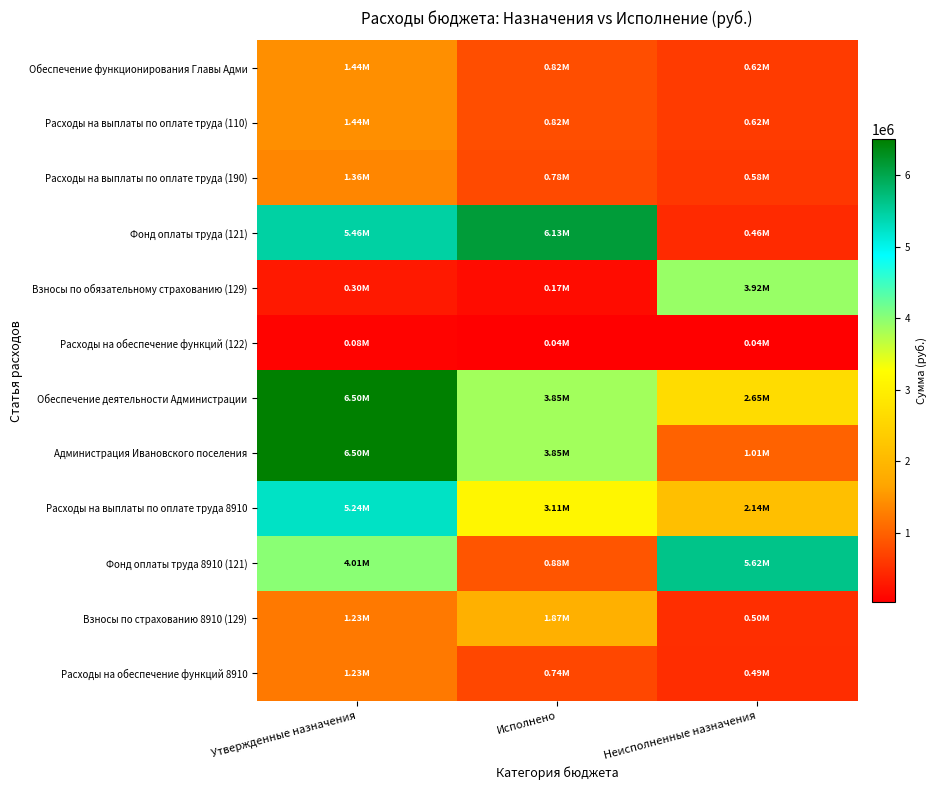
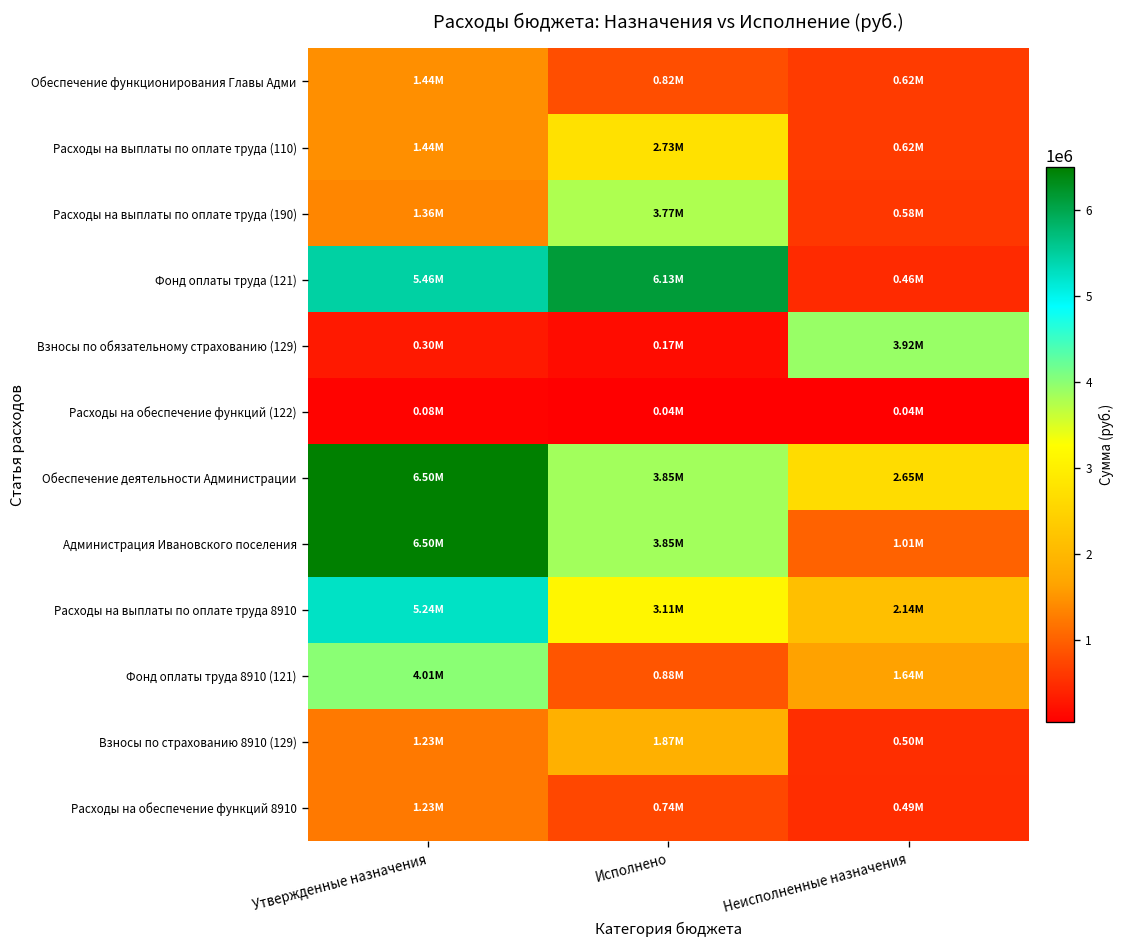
  {
    "Обеспечение функционирования Главы Адми": {
      "Утвержденные назначения": "1.44M",
      "Исполнено": "0.82M",
      "Неисполненные назначения": "0.62M"
    },
    "Расходы на выплаты по оплате труда (110)": {
      "Утвержденные назначения": "1.44M",
-     "Исполнено": "0.82M",
+     "Исполнено": "2.73M",
      "Неисполненные назначения": "0.62M"
    },
    "Расходы на выплаты по оплате труда (190)": {
      "Утвержденные назначения": "1.36M",
-     "Исполнено": "0.78M",
+     "Исполнено": "3.77M",
      "Неисполненные назначения": "0.58M"
    },
    "Фонд оплаты труда (121)": {
      "Утвержденные назначения": "5.46M",
      "Исполнено": "6.13M",
      "Неисполненные назначения": "0.46M"
    },
    "Взносы по обязательному страхованию (129)": {
      "Утвержденные назначения": "0.30M",
      "Исполнено": "0.17M",
      "Неисполненные назначения": "3.92M"
    },
    "Расходы на обеспечение функций (122)": {
      "Утвержденные назначения": "0.08M",
      "Исполнено": "0.04M",
      "Неисполненные назначения": "0.04M"
    },
    "Обеспечение деятельности Администрации": {
      "Утвержденные назначения": "6.50M",
      "Исполнено": "3.85M",
      "Неисполненные назначения": "2.65M"
    },
    "Администрация Ивановского поселения": {
      "Утвержденные назначения": "6.50M",
      "Исполнено": "3.85M",
      "Неисполненные назначения": "1.01M"
    },
    "Расходы на выплаты по оплате труда 8910": {
      "Утвержденные назначения": "5.24M",
      "Исполнено": "3.11M",
      "Неисполненные назначения": "2.14M"
    },
    "Фонд оплаты труда 8910 (121)": {
      "Утвержденные назначения": "4.01M",
      "Исполнено": "0.88M",
-     "Неисполненные назначения": "5.62M"
+     "Неисполненные назначения": "1.64M"
    },
    "Взносы по страхованию 8910 (129)": {
      "Утвержденные назначения": "1.23M",
      "Исполнено": "1.87M",
      "Неисполненные назначения": "0.50M"
    },
    "Расходы на обеспечение функций 8910": {
      "Утвержденные назначения": "1.23M",
      "Исполнено": "0.74M",
      "Неисполненные назначения": "0.49M"
    }
  }
